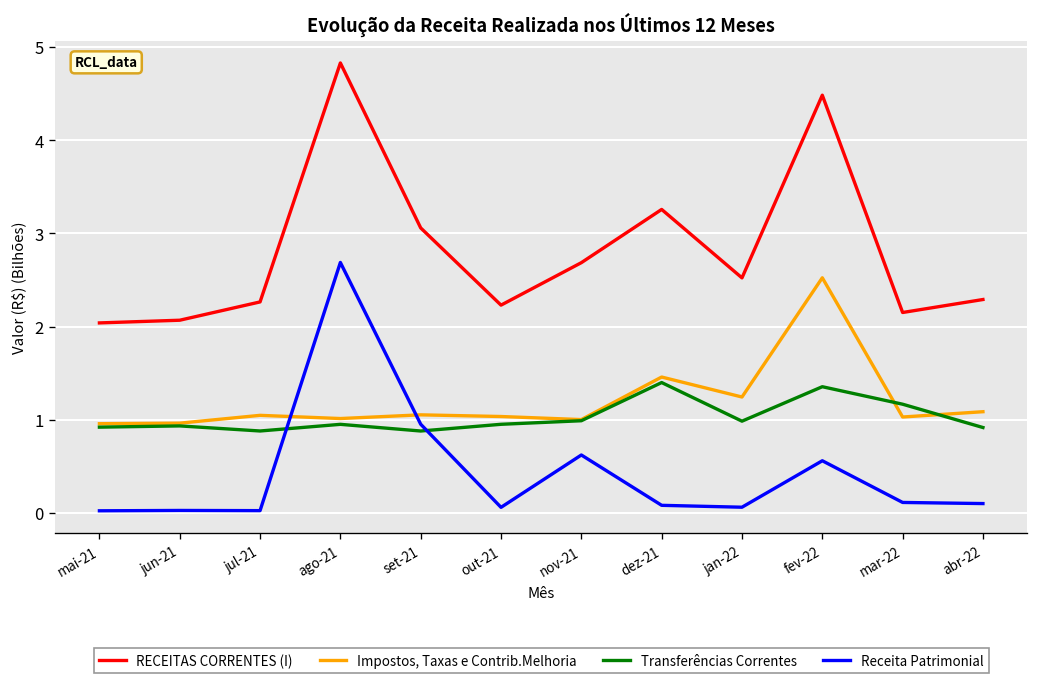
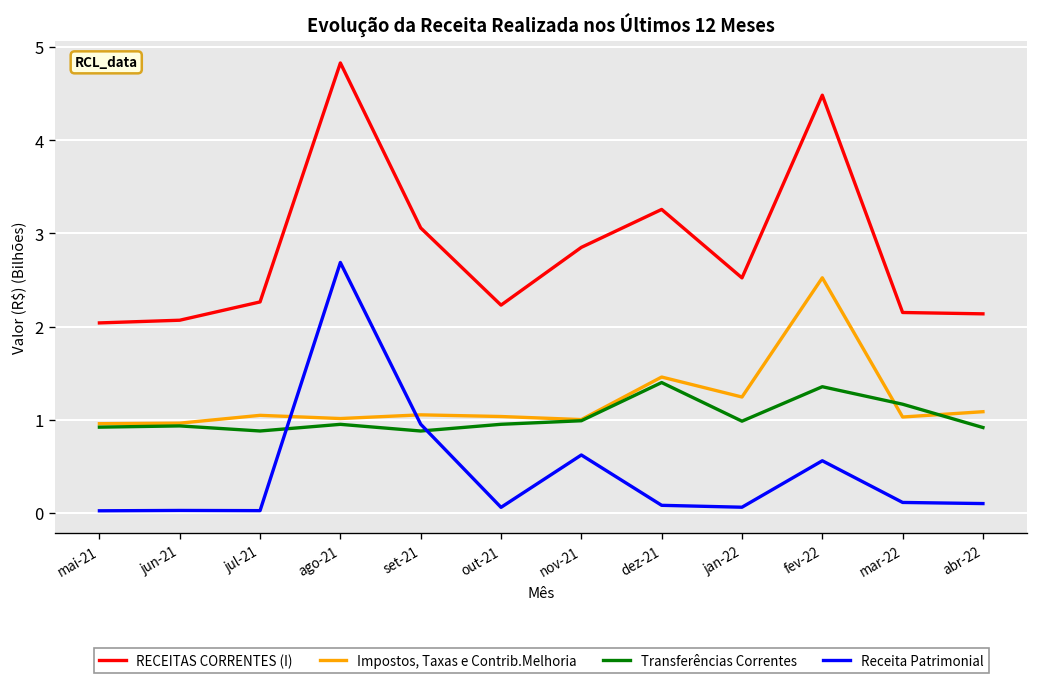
  {
    "RECEITAS CORRENTES (I)": {
      "mai-21": 2.0,
      "jun-21": 2.1,
      "jul-21": 2.3,
      "ago-21": 4.8,
      "set-21": 3.1,
      "out-21": 2.2,
-     "nov-21": 2.7,
+     "nov-21": 2.8,
      "dez-21": 3.3,
      "jan-22": 2.5,
      "fev-22": 4.5,
      "mar-22": 2.2,
-     "abr-22": 2.3
+     "abr-22": 2.1
    },
    "Impostos, Taxas e Contrib.Melhoria": {
      "mai-21": 1.0,
      "jul-21": 1.0,
      "ago-21": 1.0,
      "set-21": 1.1,
      "out-21": 1.0,
      "dez-21": 1.5,
      "jan-22": 1.2,
      "fev-22": 2.5,
      "mar-22": 1.0,
      "abr-22": 1.1
    },
    "Transferências Correntes": {
      "mai-21": 0.9,
      "jul-21": 0.9,
      "ago-21": 1.0,
      "set-21": 0.9,
      "out-21": 1.0,
      "dez-21": 1.4,
      "jan-22": 1.0,
      "fev-22": 1.4,
      "mar-22": 1.2,
      "abr-22": 0.9
    },
    "Receita Patrimonial": {
      "mai-21": 0.0,
      "jun-21": 0.0,
      "jul-21": 0.0,
      "ago-21": 2.7,
      "set-21": 1.0,
      "out-21": 0.1,
      "nov-21": 0.6,
      "dez-21": 0.1,
      "jan-22": 0.1,
      "fev-22": 0.6,
      "mar-22": 0.1,
      "abr-22": 0.1
    }
  }
